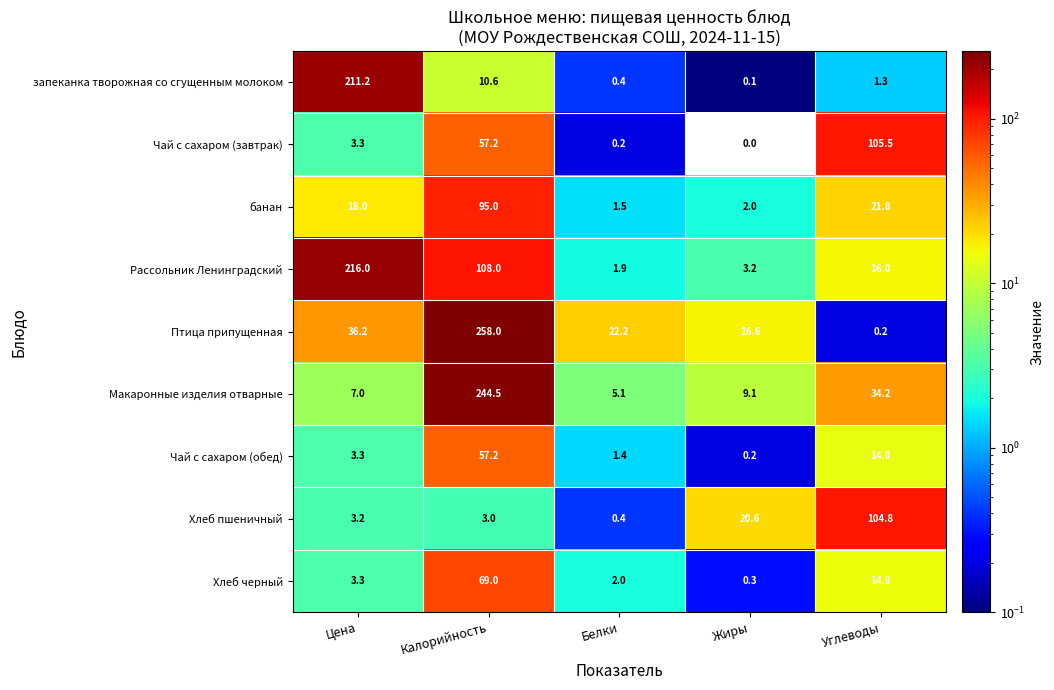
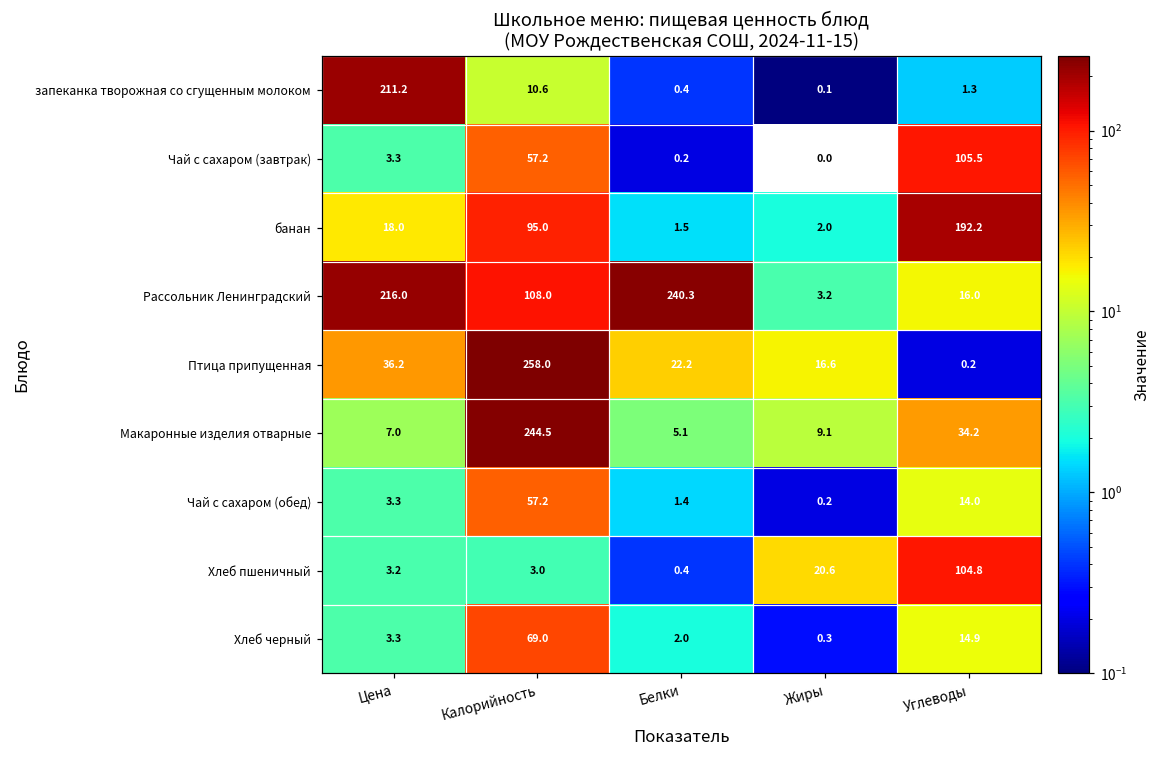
  {
    "запеканка творожная со сгущенным молоком": {
      "Цена": 211.2,
      "Калорийность": 10.6,
      "Белки": 0.4,
      "Жиры": 0.1,
      "Углеводы": 1.3
    },
    "Чай с сахаром (завтрак)": {
      "Цена": 3.3,
      "Калорийность": 57.2,
      "Белки": 0.2,
      "Жиры": 0.0,
      "Углеводы": 105.5
    },
    "банан": {
      "Цена": 18.0,
      "Калорийность": 95.0,
      "Белки": 1.5,
      "Жиры": 2.0,
-     "Углеводы": 21.8
+     "Углеводы": 192.2
    },
    "Рассольник Ленинградский": {
      "Цена": 216.0,
      "Калорийность": 108.0,
-     "Белки": 1.9,
+     "Белки": 240.3,
      "Жиры": 3.2,
      "Углеводы": 16.0
    },
    "Птица припущенная": {
      "Цена": 36.2,
      "Калорийность": 258.0,
      "Белки": 22.2,
      "Жиры": 16.6,
      "Углеводы": 0.2
    },
    "Макаронные изделия отварные": {
      "Цена": 7.0,
      "Калорийность": 244.5,
      "Белки": 5.1,
      "Жиры": 9.1,
      "Углеводы": 34.2
    },
    "Чай с сахаром (обед)": {
      "Цена": 3.3,
      "Калорийность": 57.2,
      "Белки": 1.4,
      "Жиры": 0.2,
      "Углеводы": 14.0
    },
    "Хлеб пшеничный": {
      "Цена": 3.2,
      "Калорийность": 3.0,
      "Белки": 0.4,
      "Жиры": 20.6,
      "Углеводы": 104.8
    },
    "Хлеб черный": {
      "Цена": 3.3,
      "Калорийность": 69.0,
      "Белки": 2.0,
      "Жиры": 0.3,
      "Углеводы": 14.9
    }
  }
